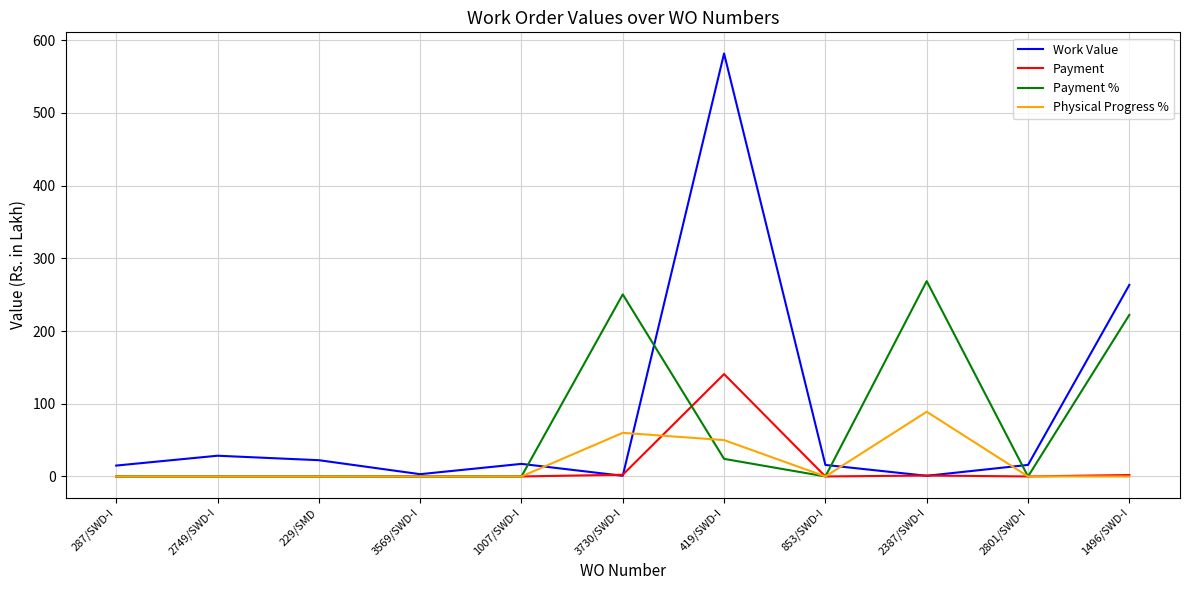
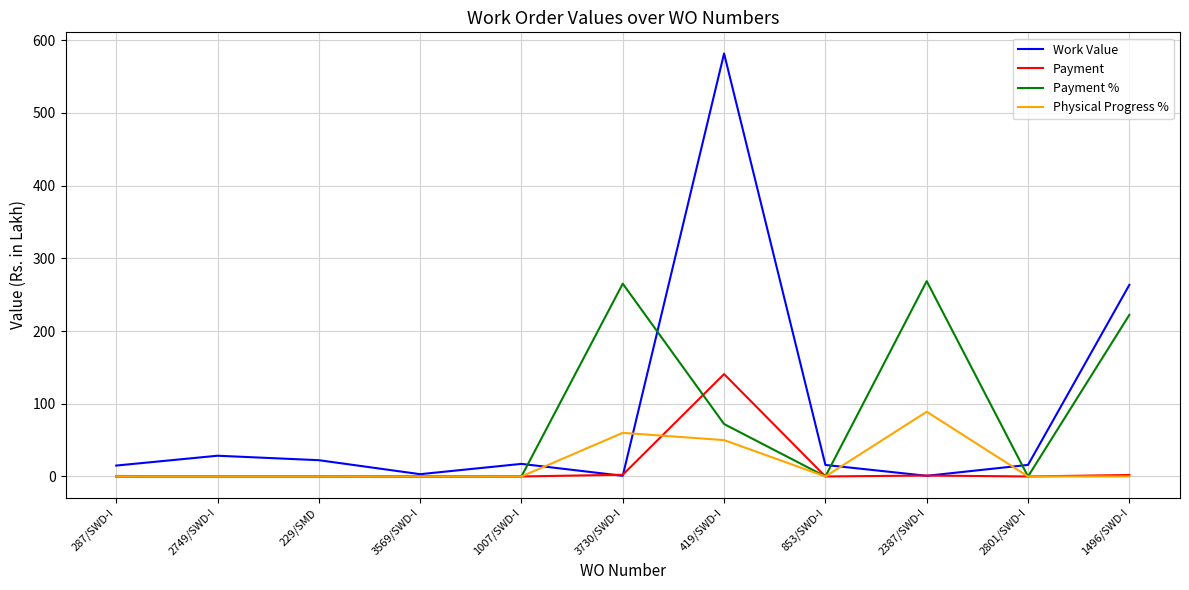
  {
    "Work Value": {
      "287/SWD-I": 10,
      "2749/SWD-I": 30,
      "229/SMD": 20,
      "1007/SWD-I": 20,
      "419/SWD-I": 580,
      "853/SWD-I": 20,
      "2801/SWD-I": 20,
      "1496/SWD-I": 260
    },
    "Payment": {
      "419/SWD-I": 140
    },
    "Payment %": {
-     "3730/SWD-I": 250,
-     "419/SWD-I": 20,
+     "3730/SWD-I": 270,
+     "419/SWD-I": 70,
      "2387/SWD-I": 270,
      "1496/SWD-I": 220
    },
    "Physical Progress %": {
      "3730/SWD-I": 60,
      "419/SWD-I": 50,
      "2387/SWD-I": 90
    }
  }
